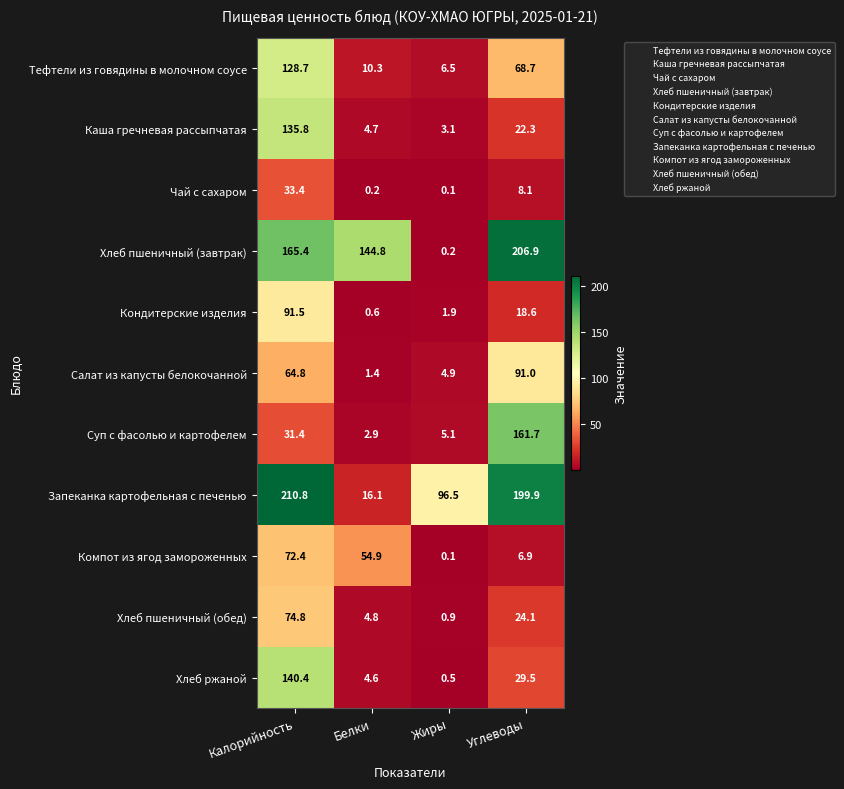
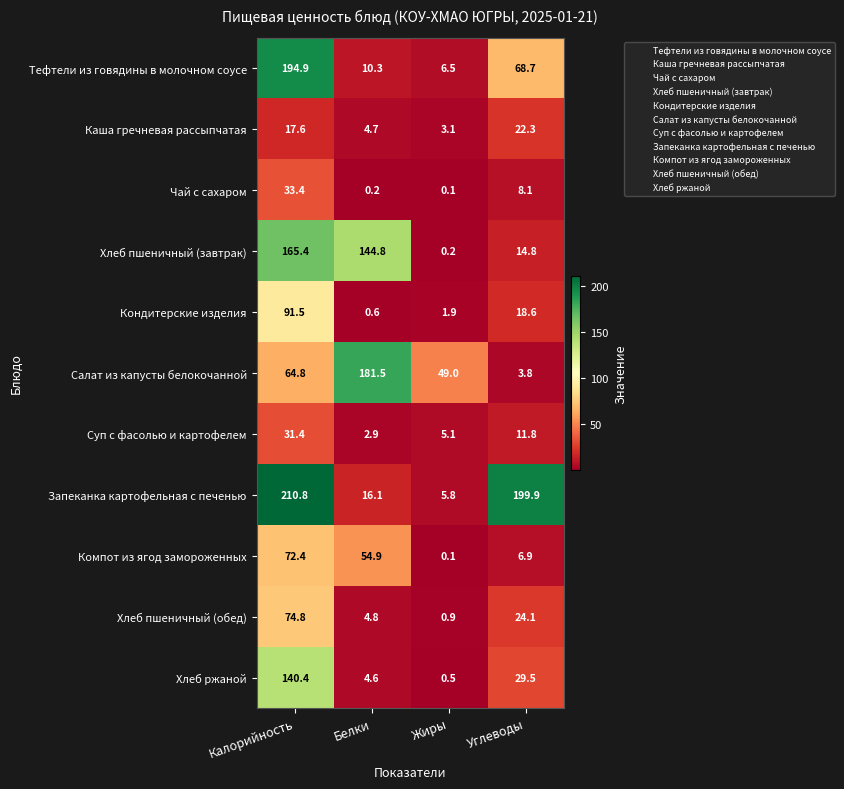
  {
    "Тефтели из говядины в молочном соусе": {
-     "Калорийность": 128.7,
+     "Калорийность": 194.9,
      "Белки": 10.3,
      "Жиры": 6.5,
      "Углеводы": 68.7
    },
    "Каша гречневая рассыпчатая": {
-     "Калорийность": 135.8,
+     "Калорийность": 17.6,
      "Белки": 4.7,
      "Жиры": 3.1,
      "Углеводы": 22.3
    },
    "Чай с сахаром": {
      "Калорийность": 33.4,
      "Белки": 0.2,
      "Жиры": 0.1,
      "Углеводы": 8.1
    },
    "Хлеб пшеничный (завтрак)": {
      "Калорийность": 165.4,
      "Белки": 144.8,
      "Жиры": 0.2,
-     "Углеводы": 206.9
+     "Углеводы": 14.8
    },
    "Кондитерские изделия": {
      "Калорийность": 91.5,
      "Белки": 0.6,
      "Жиры": 1.9,
      "Углеводы": 18.6
    },
    "Салат из капусты белокочанной": {
      "Калорийность": 64.8,
-     "Белки": 1.4,
-     "Жиры": 4.9,
-     "Углеводы": 91.0
+     "Белки": 181.5,
+     "Жиры": 49.0,
+     "Углеводы": 3.8
    },
    "Суп с фасолью и картофелем": {
      "Калорийность": 31.4,
      "Белки": 2.9,
      "Жиры": 5.1,
-     "Углеводы": 161.7
+     "Углеводы": 11.8
    },
    "Запеканка картофельная с печенью": {
      "Калорийность": 210.8,
      "Белки": 16.1,
-     "Жиры": 96.5,
+     "Жиры": 5.8,
      "Углеводы": 199.9
    },
    "Компот из ягод замороженных": {
      "Калорийность": 72.4,
      "Белки": 54.9,
      "Жиры": 0.1,
      "Углеводы": 6.9
    },
    "Хлеб пшеничный (обед)": {
      "Калорийность": 74.8,
      "Белки": 4.8,
      "Жиры": 0.9,
      "Углеводы": 24.1
    },
    "Хлеб ржаной": {
      "Калорийность": 140.4,
      "Белки": 4.6,
      "Жиры": 0.5,
      "Углеводы": 29.5
    }
  }
